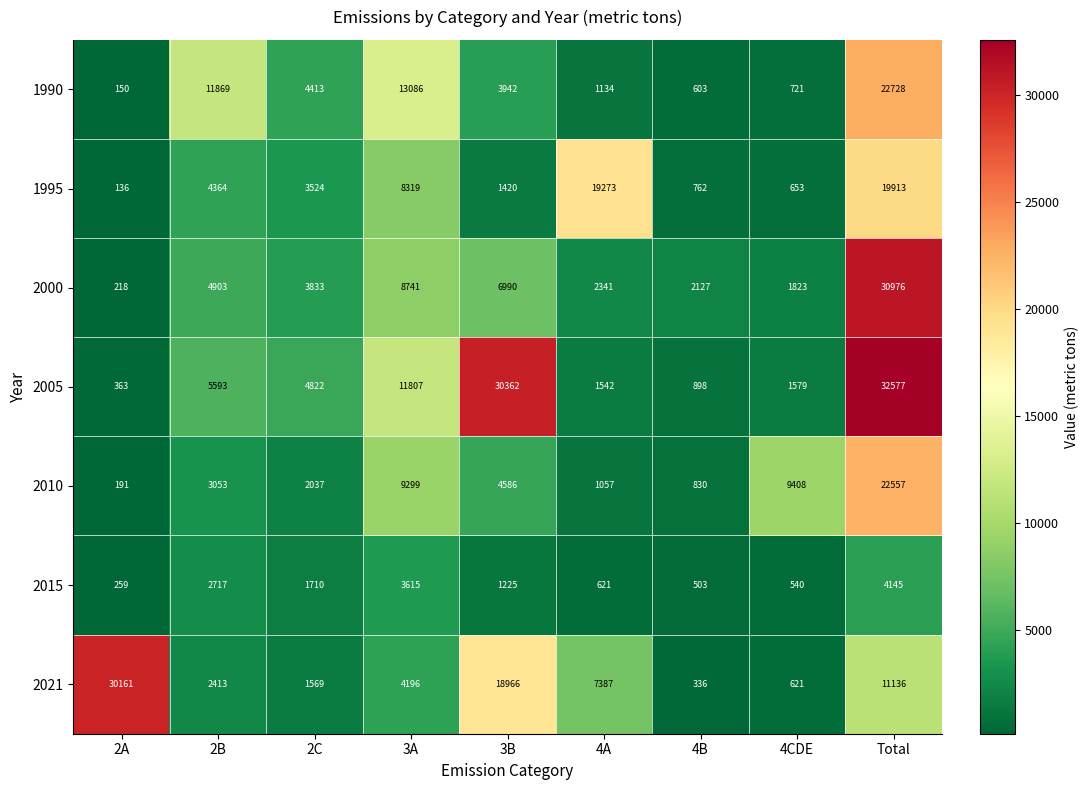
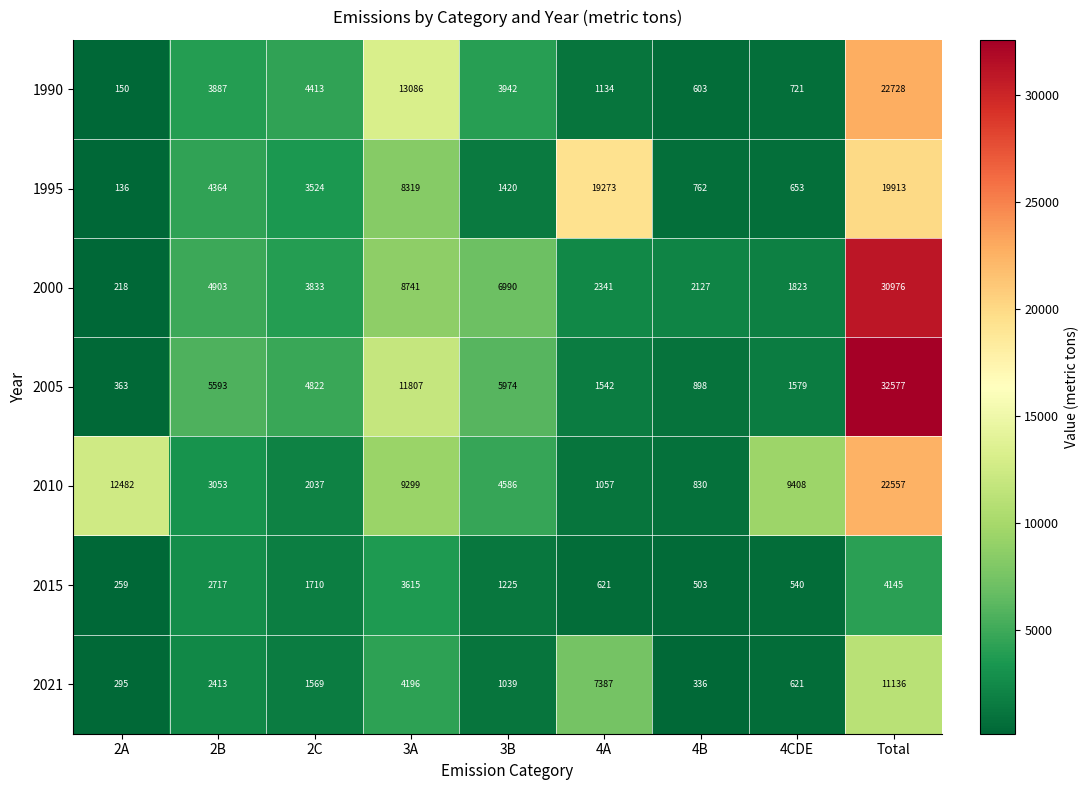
  {
    "1990": {
      "2A": 150,
-     "2B": 11869,
+     "2B": 3887,
      "2C": 4413,
      "3A": 13086,
      "3B": 3942,
      "4A": 1134,
      "4B": 603,
      "4CDE": 721,
      "Total": 22728
    },
    "1995": {
      "2A": 136,
      "2B": 4364,
      "2C": 3524,
      "3A": 8319,
      "3B": 1420,
      "4A": 19273,
      "4B": 762,
      "4CDE": 653,
      "Total": 19913
    },
    "2000": {
      "2A": 218,
      "2B": 4903,
      "2C": 3833,
      "3A": 8741,
      "3B": 6990,
      "4A": 2341,
      "4B": 2127,
      "4CDE": 1823,
      "Total": 30976
    },
    "2005": {
      "2A": 363,
      "2B": 5593,
      "2C": 4822,
      "3A": 11807,
-     "3B": 30362,
+     "3B": 5974,
      "4A": 1542,
      "4B": 898,
      "4CDE": 1579,
      "Total": 32577
    },
    "2010": {
-     "2A": 191,
+     "2A": 12482,
      "2B": 3053,
      "2C": 2037,
      "3A": 9299,
      "3B": 4586,
      "4A": 1057,
      "4B": 830,
      "4CDE": 9408,
      "Total": 22557
    },
    "2015": {
      "2A": 259,
      "2B": 2717,
      "2C": 1710,
      "3A": 3615,
      "3B": 1225,
      "4A": 621,
      "4B": 503,
      "4CDE": 540,
      "Total": 4145
    },
    "2021": {
-     "2A": 30161,
+     "2A": 295,
      "2B": 2413,
      "2C": 1569,
      "3A": 4196,
-     "3B": 18966,
+     "3B": 1039,
      "4A": 7387,
      "4B": 336,
      "4CDE": 621,
      "Total": 11136
    }
  }
